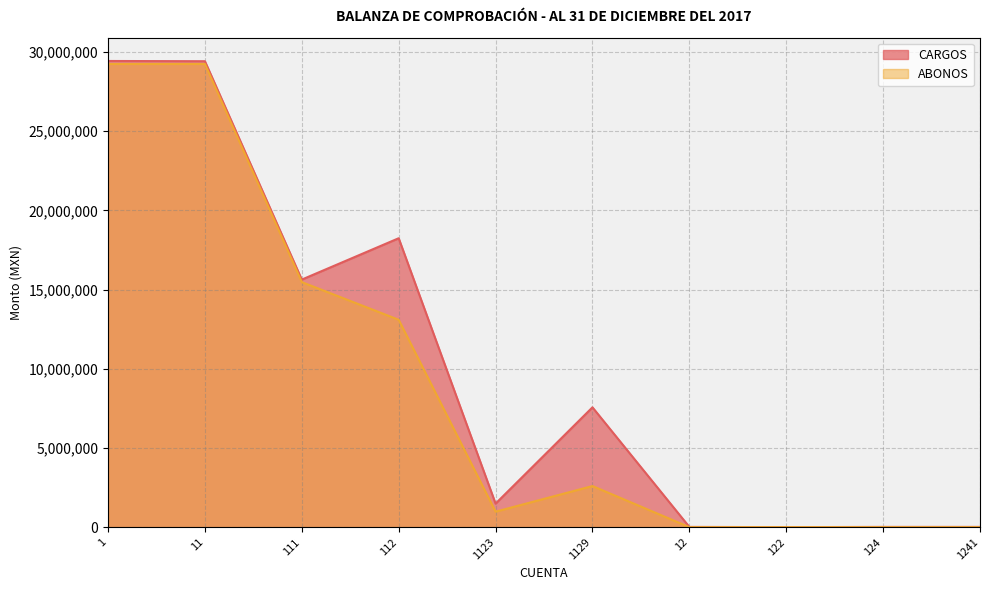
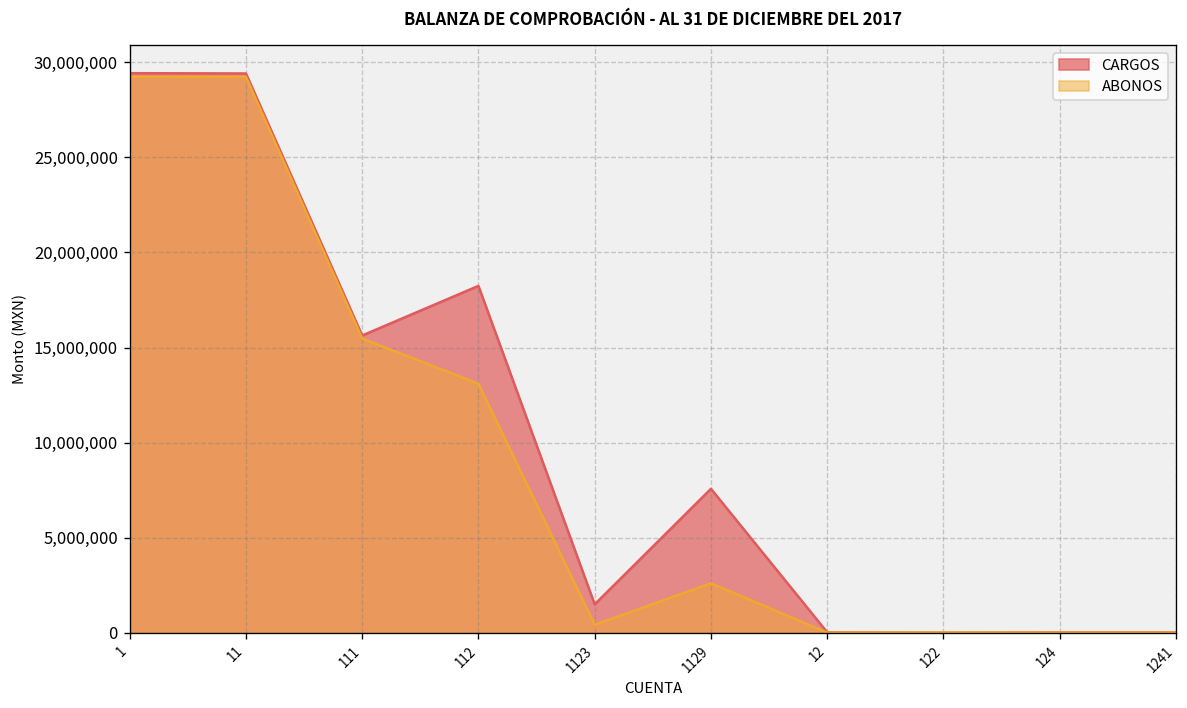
  {
    "CARGOS": {
      "1": "29,400,000",
      "11": "29,400,000",
      "112": "18,200,000",
      "1123": "1,500,000",
      "1129": "7,600,000"
    },
    "ABONOS": {
      "1": "29,200,000",
      "11": "29,200,000",
      "112": "13,100,000",
-     "1123": "1,000,000",
+     "1123": "400,000",
      "1129": "2,600,000"
    }
  }
